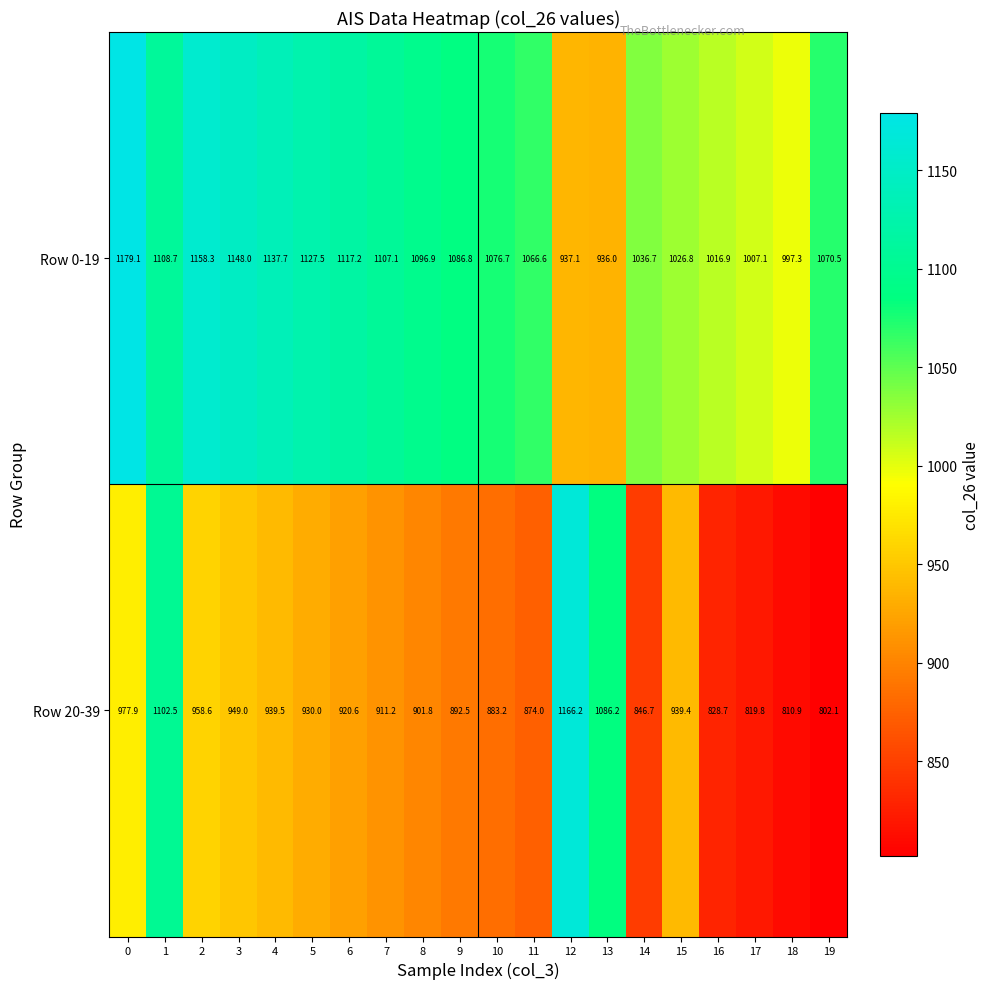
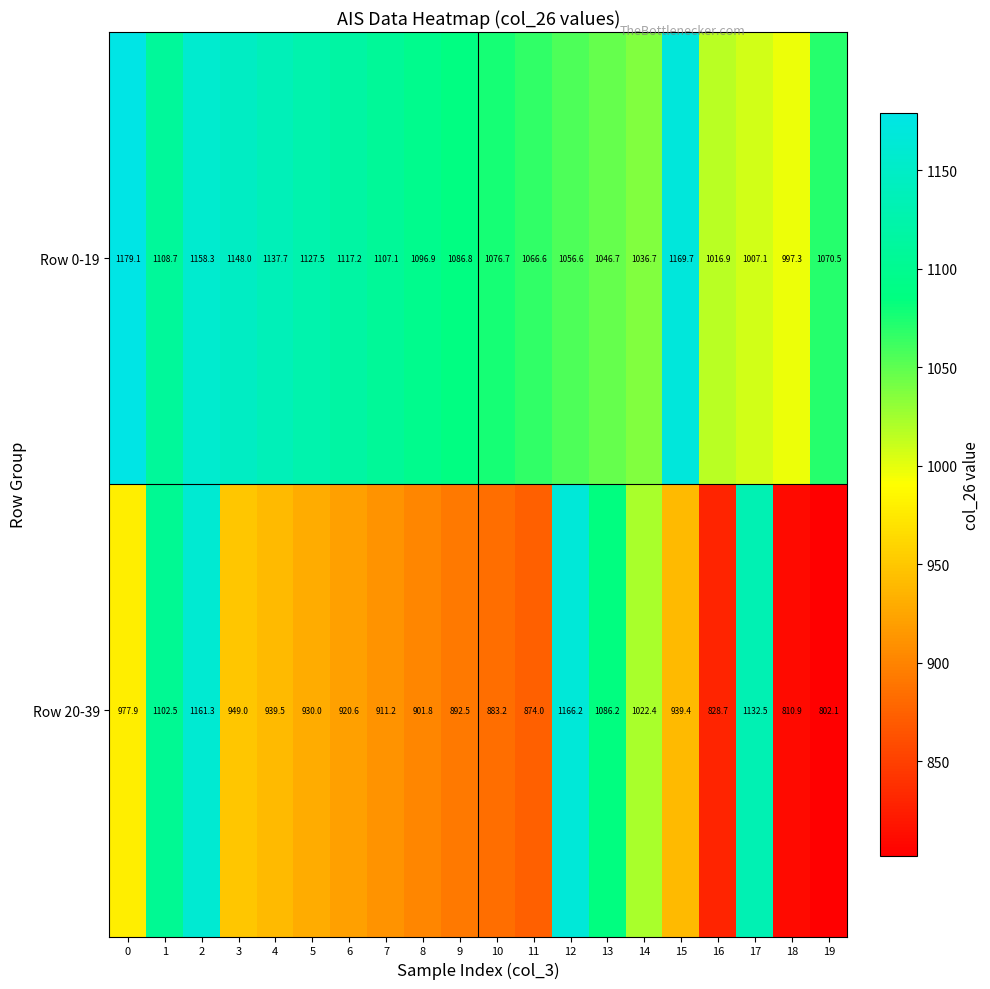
  {
    "Row 0-19": {
      "0": 1179.1,
      "1": 1108.7,
      "2": 1158.3,
      "3": 1148.0,
      "4": 1137.7,
      "5": 1127.5,
      "6": 1117.2,
      "7": 1107.1,
      "8": 1096.9,
      "9": 1086.8,
      "10": 1076.7,
      "11": 1066.6,
-     "12": 937.1,
-     "13": 936.0,
+     "12": 1056.6,
+     "13": 1046.7,
      "14": 1036.7,
-     "15": 1026.8,
+     "15": 1169.7,
      "16": 1016.9,
      "17": 1007.1,
      "18": 997.3,
      "19": 1070.5
    },
    "Row 20-39": {
      "0": 977.9,
      "1": 1102.5,
-     "2": 958.6,
+     "2": 1161.3,
      "3": 949.0,
      "4": 939.5,
      "5": 930.0,
      "6": 920.6,
      "7": 911.2,
      "8": 901.8,
      "9": 892.5,
      "10": 883.2,
      "11": 874.0,
      "12": 1166.2,
      "13": 1086.2,
-     "14": 846.7,
+     "14": 1022.4,
      "15": 939.4,
      "16": 828.7,
-     "17": 819.8,
+     "17": 1132.5,
      "18": 810.9,
      "19": 802.1
    }
  }
